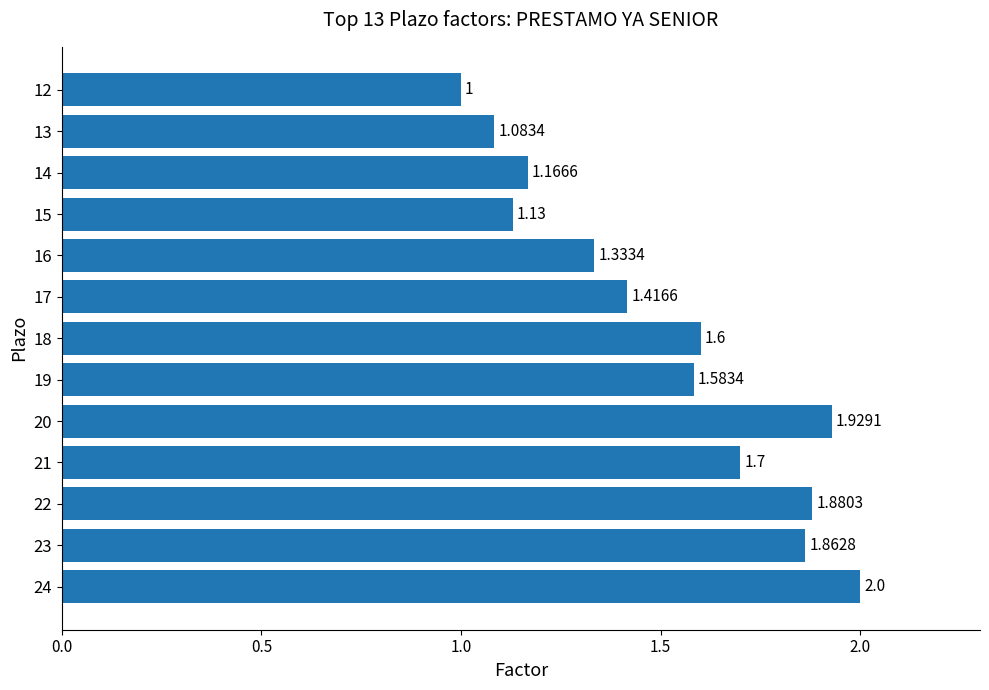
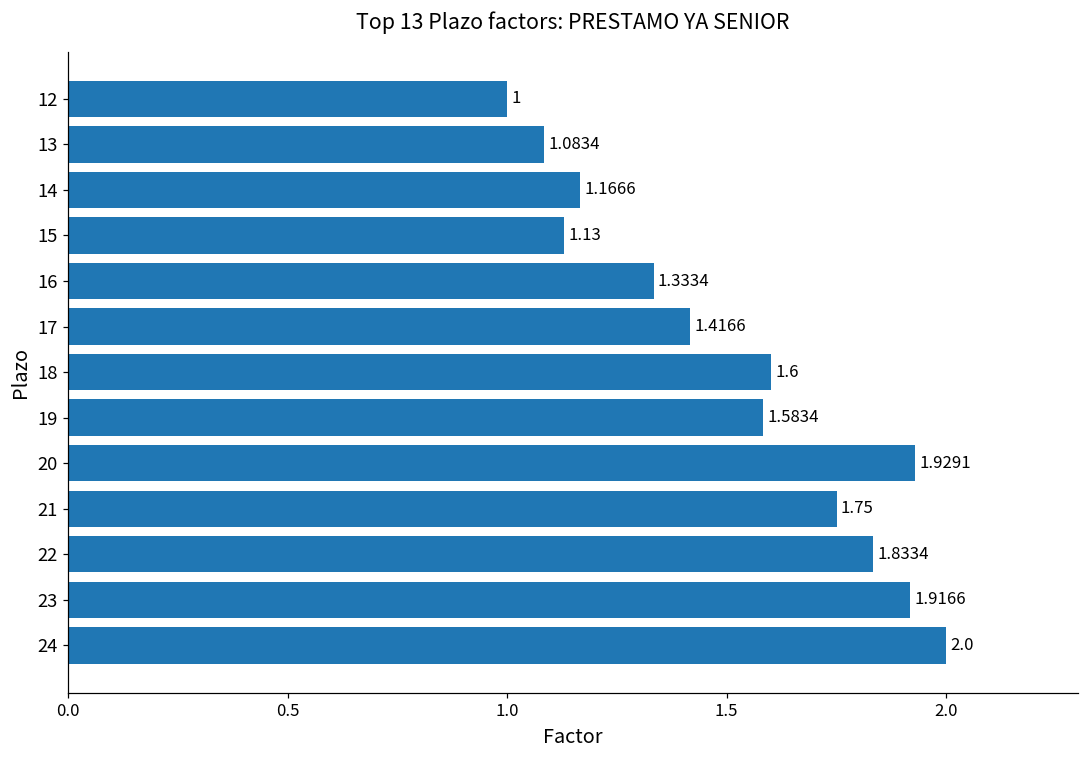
  {
    "12": 1,
    "13": 1.0834,
    "14": 1.1666,
    "15": 1.13,
    "16": 1.3334,
    "17": 1.4166,
    "18": 1.6,
    "19": 1.5834,
    "20": 1.9291,
-   "21": 1.7,
-   "22": 1.8803,
-   "23": 1.8628,
+   "21": 1.75,
+   "22": 1.8334,
+   "23": 1.9166,
    "24": 2.0
  }
